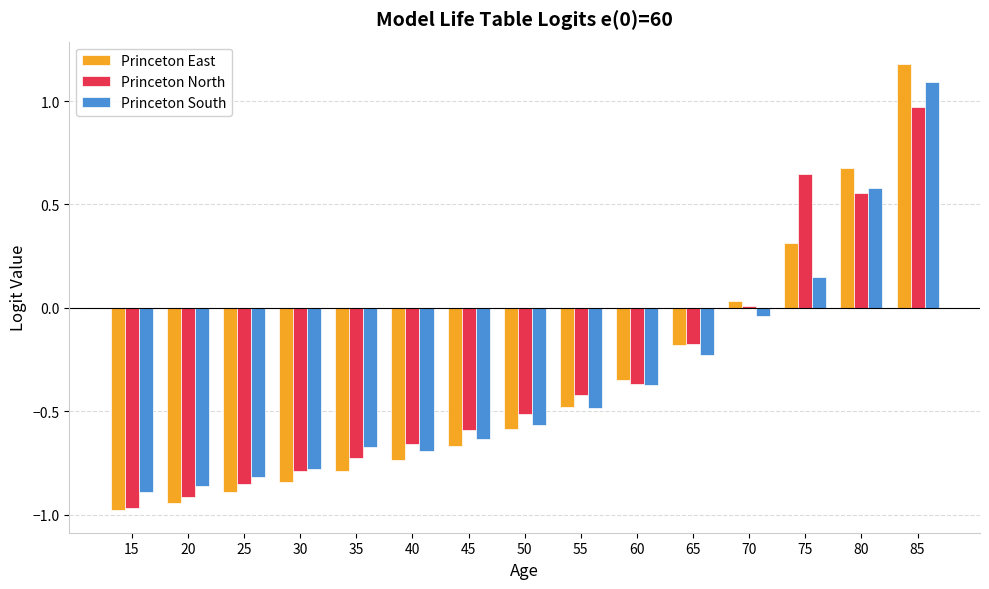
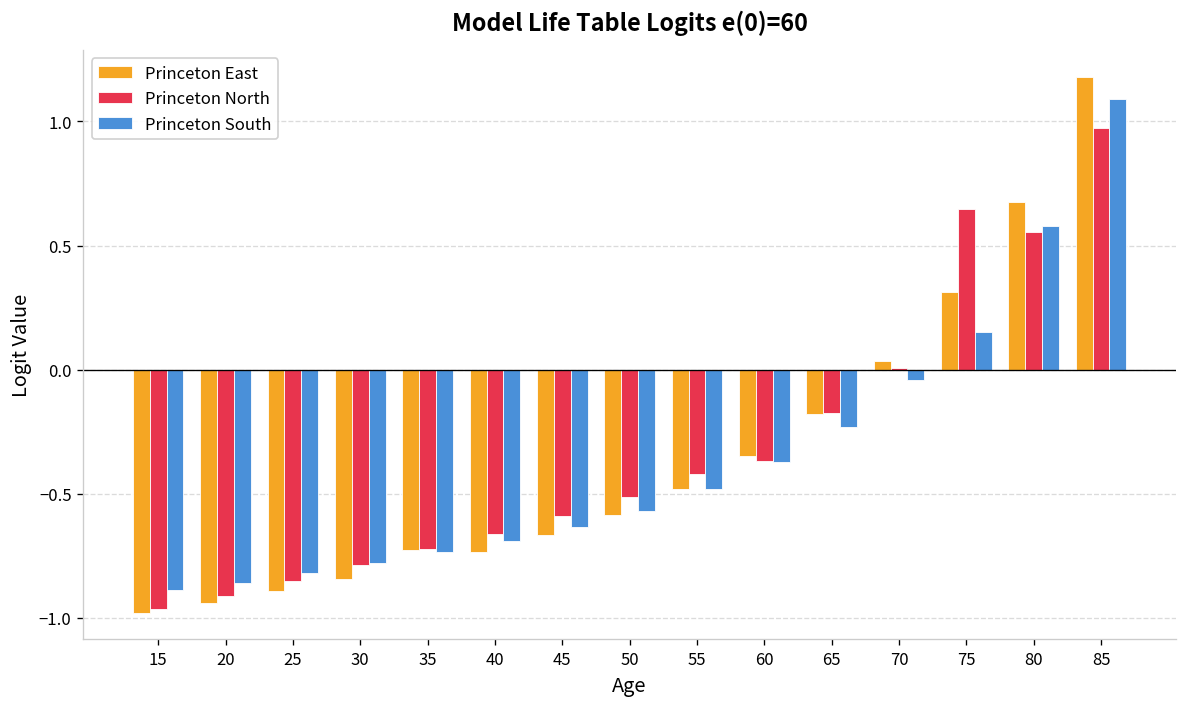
  {
    "Princeton East": {
      "15": -0.98,
      "20": -0.94,
      "25": -0.89,
      "30": -0.84,
-     "35": -0.79,
+     "35": -0.73,
      "40": -0.73,
      "45": -0.67,
      "50": -0.59,
      "55": -0.48,
      "60": -0.35,
      "65": -0.18,
      "70": 0.03,
      "75": 0.31,
      "80": 0.68,
      "85": 1.18
    },
    "Princeton North": {
      "15": -0.97,
      "20": -0.91,
      "25": -0.85,
      "30": -0.79,
      "35": -0.72,
      "40": -0.66,
      "45": -0.59,
      "50": -0.51,
      "55": -0.42,
      "60": -0.37,
      "65": -0.17,
      "75": 0.65,
      "80": 0.55,
      "85": 0.97
    },
    "Princeton South": {
      "15": -0.89,
      "20": -0.86,
      "25": -0.82,
      "30": -0.78,
-     "35": -0.67,
+     "35": -0.74,
      "40": -0.69,
      "45": -0.63,
      "50": -0.57,
      "55": -0.48,
      "60": -0.37,
      "65": -0.23,
      "70": -0.04,
      "75": 0.15,
      "80": 0.58,
      "85": 1.09
    }
  }
